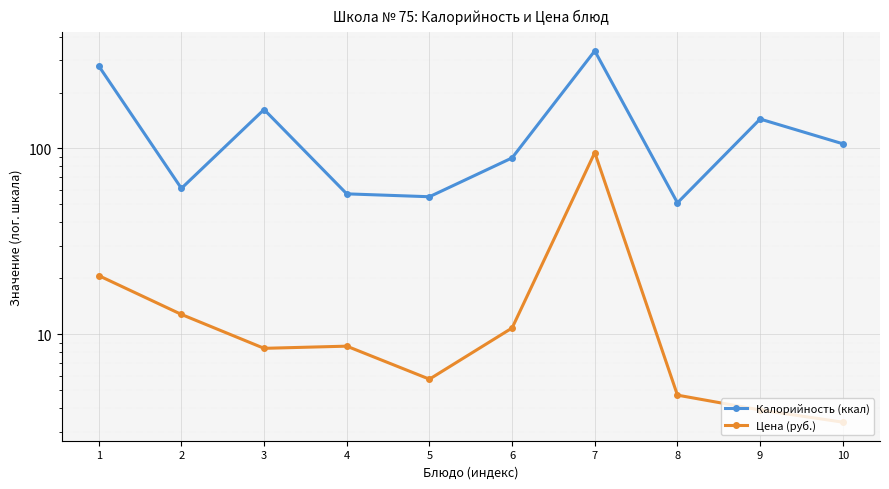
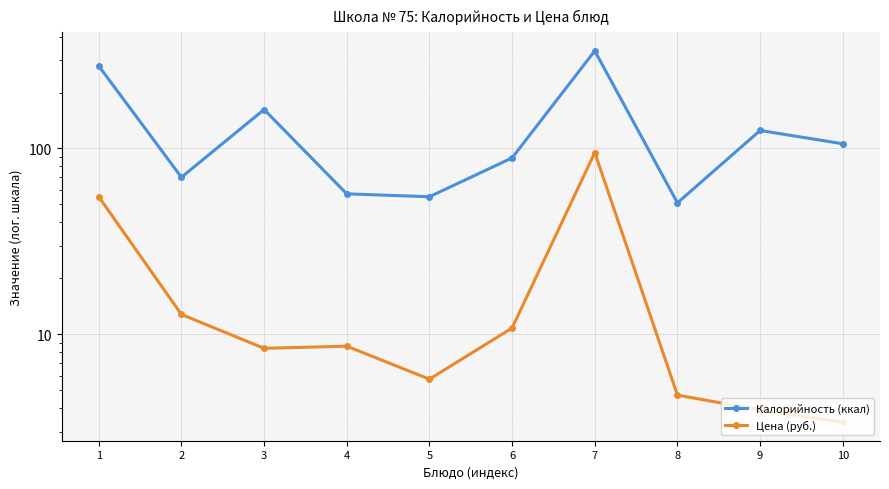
  {
    "Калорийность (ккал)": {
      "1": 280,
-     "2": 61,
+     "2": 70,
      "3": 160,
      "4": 57,
      "5": 55,
      "6": 90,
      "7": 340,
      "8": 51,
-     "9": 140,
+     "9": 130,
      "10": 110
    },
    "Цена (руб.)": {
-     "1": 21,
+     "1": 55,
      "2": 13,
      "3": 8,
      "4": 9,
      "5": 5.7,
      "6": 11,
      "7": 100,
      "8": 4.7
    }
  }
